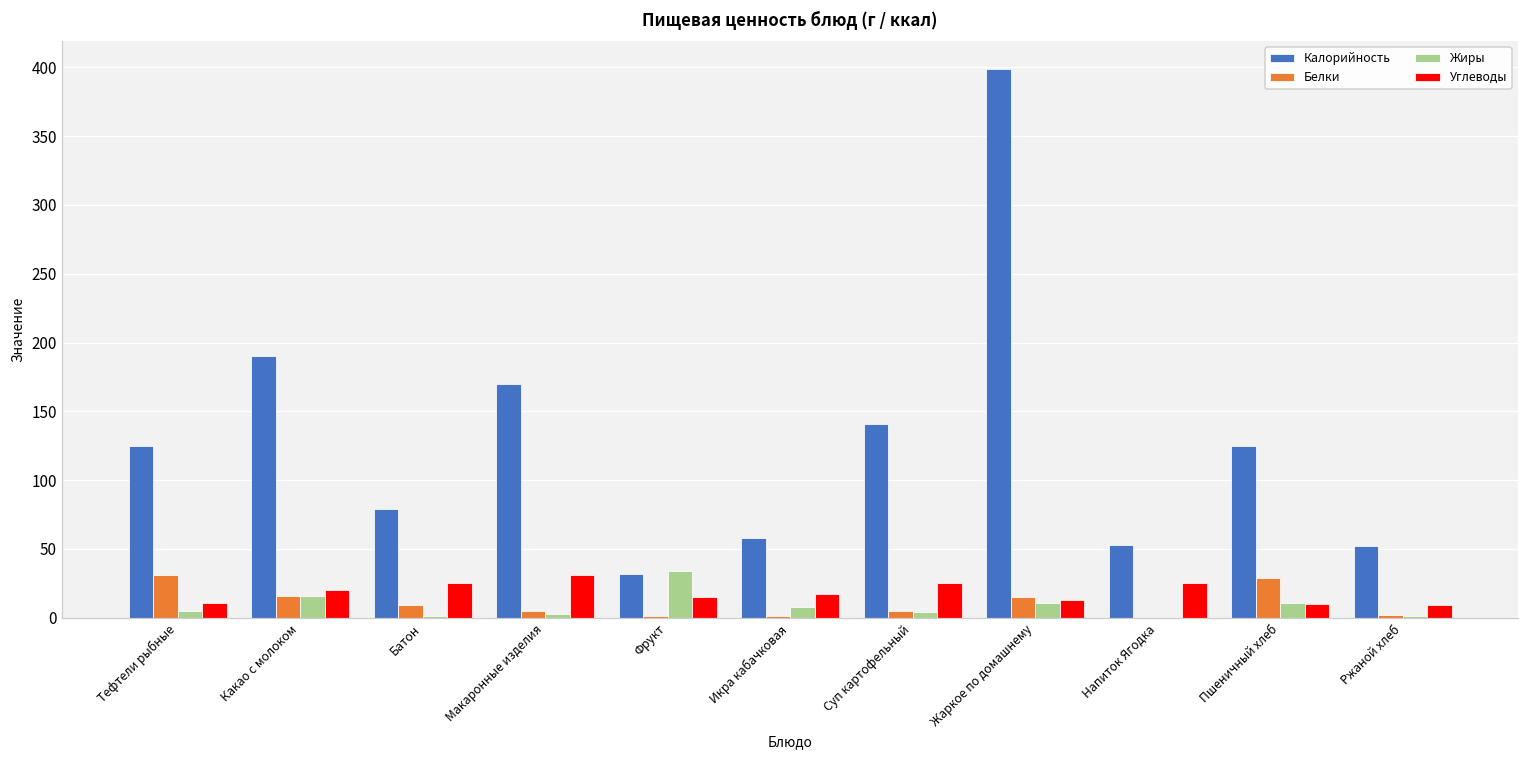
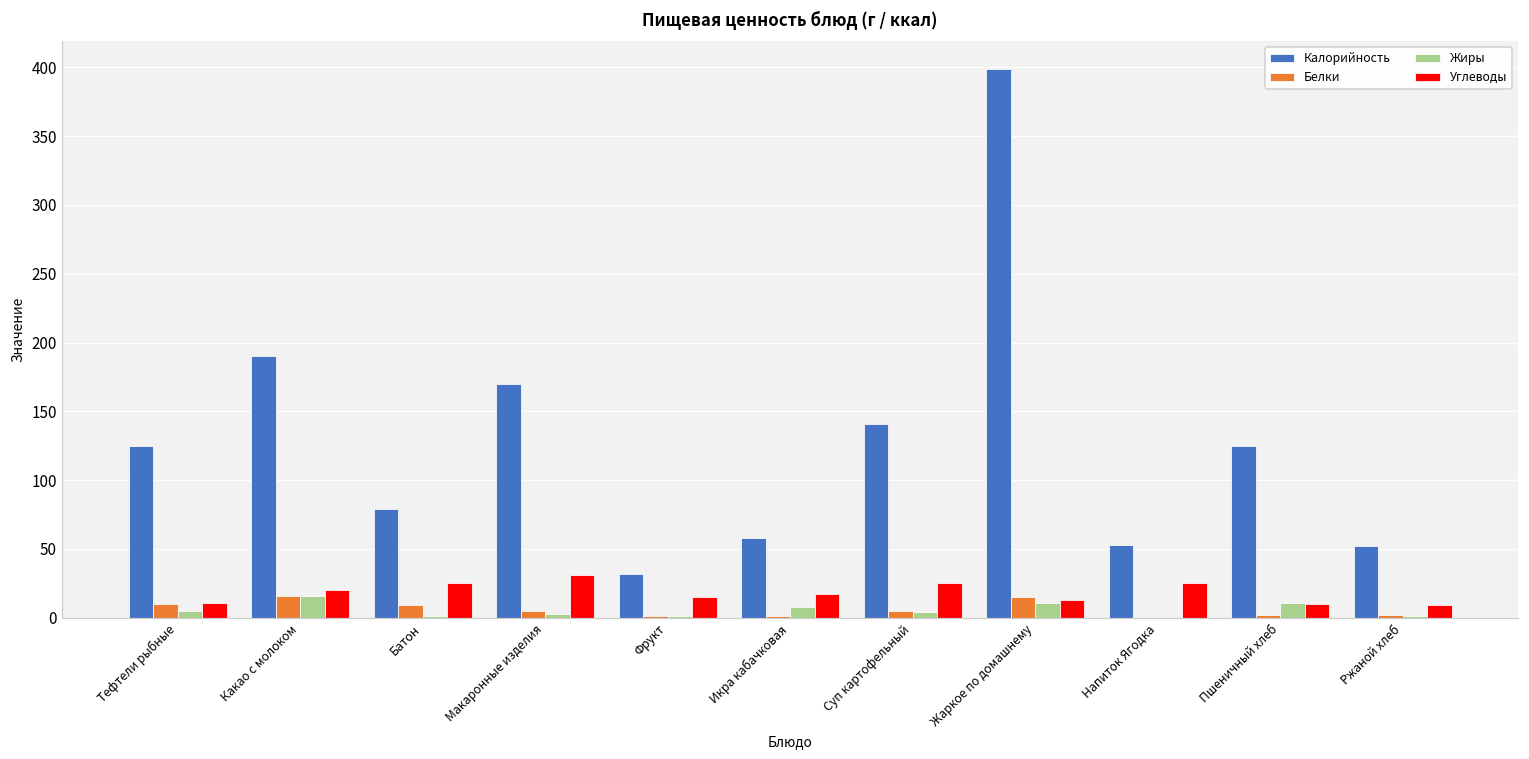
  {
    "Калорийность": {
      "Тефтели рыбные": 125,
      "Какао с молоком": 190,
      "Батон": 79,
      "Макаронные изделия": 170,
      "Фрукт": 32,
      "Икра кабачковая": 58,
      "Суп картофельный": 141,
      "Жаркое по домашнему": 399,
      "Напиток Ягодка": 53,
      "Пшеничный хлеб": 125,
      "Ржаной хлеб": 52
    },
    "Белки": {
-     "Тефтели рыбные": 31,
+     "Тефтели рыбные": 10,
      "Какао с молоком": 16,
      "Батон": 9,
      "Макаронные изделия": 5,
      "Суп картофельный": 5,
      "Жаркое по домашнему": 15,
      "Напиток Ягодка": 0,
-     "Пшеничный хлеб": 29,
+     "Пшеничный хлеб": 2,
      "Ржаной хлеб": 2
    },
    "Жиры": {
      "Тефтели рыбные": 5,
      "Какао с молоком": 16,
      "Макаронные изделия": 3,
-     "Фрукт": 34,
+     "Фрукт": 1,
      "Икра кабачковая": 8,
      "Суп картофельный": 4,
      "Жаркое по домашнему": 11,
      "Напиток Ягодка": 0,
      "Пшеничный хлеб": 11
    },
    "Углеводы": {
      "Тефтели рыбные": 11,
      "Какао с молоком": 20,
      "Батон": 25,
      "Макаронные изделия": 31,
      "Фрукт": 15,
      "Икра кабачковая": 17,
      "Суп картофельный": 25,
      "Жаркое по домашнему": 13,
      "Напиток Ягодка": 25,
      "Пшеничный хлеб": 10,
      "Ржаной хлеб": 9
    }
  }
